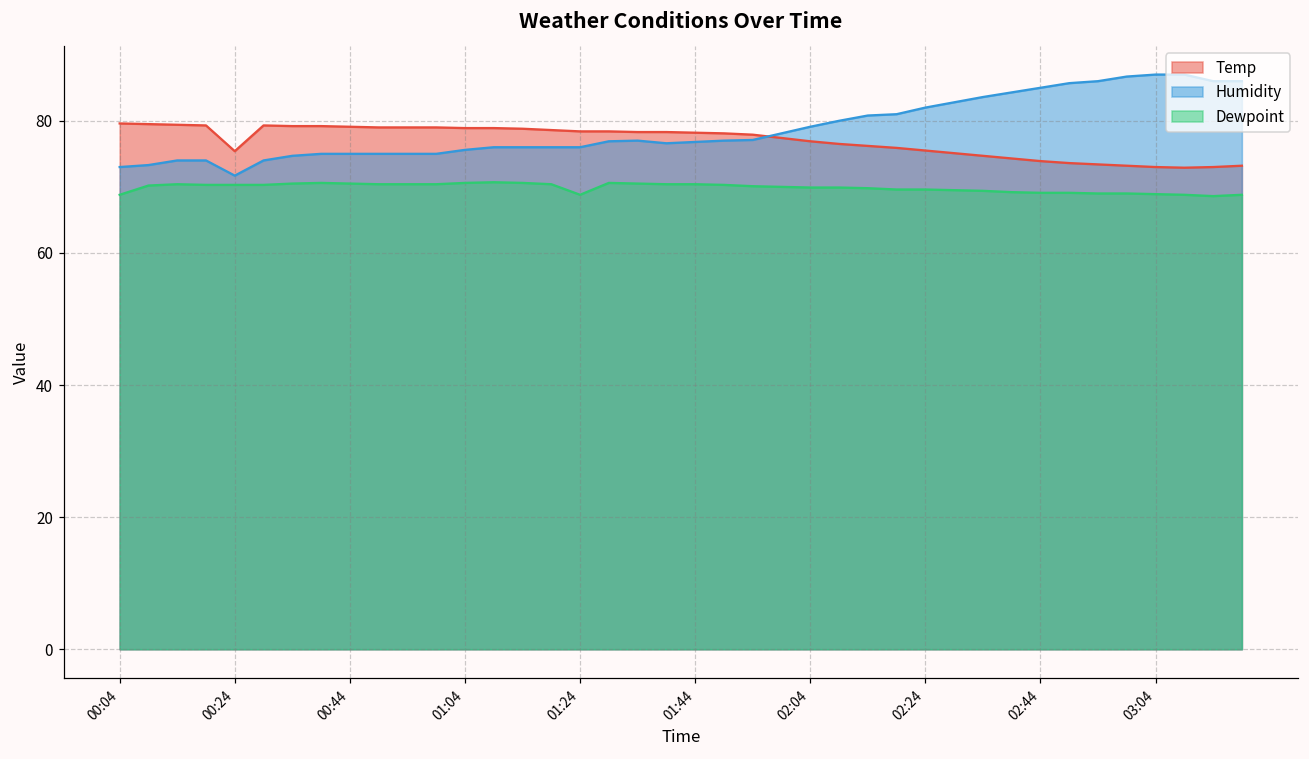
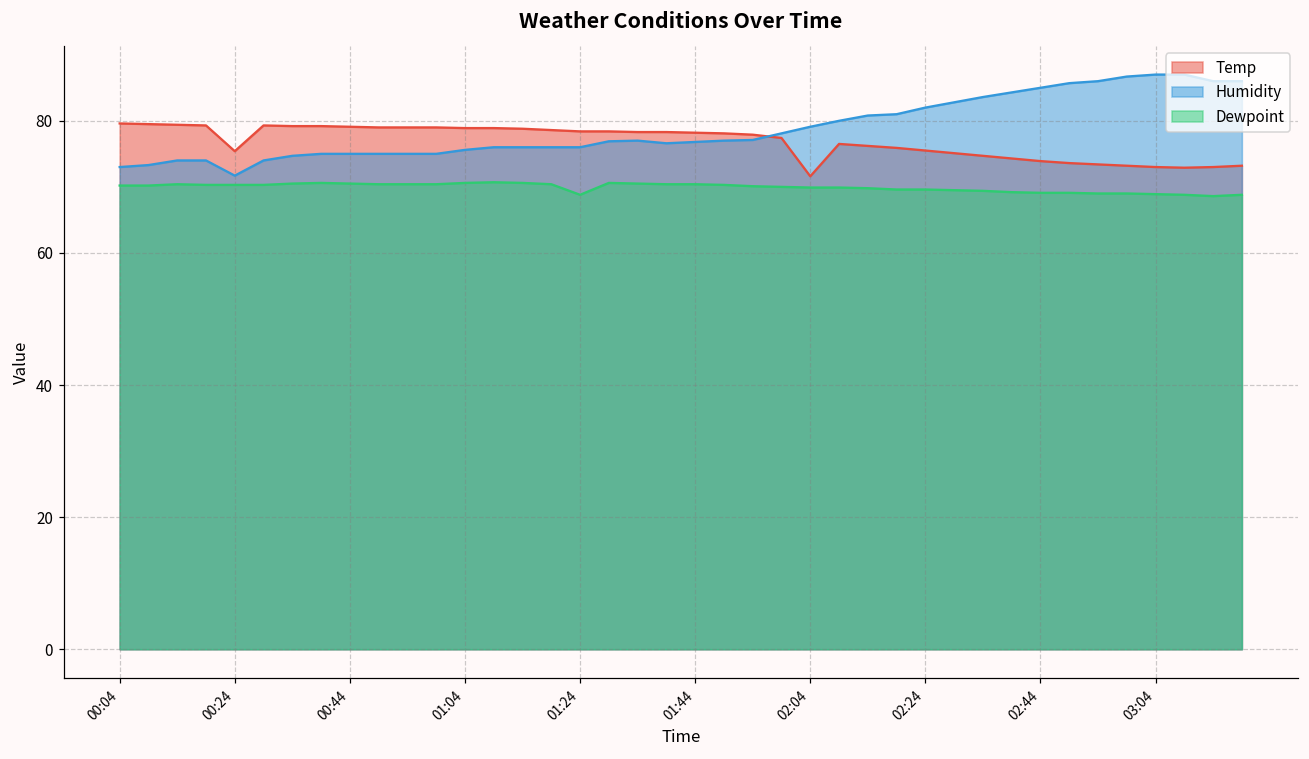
  {
    "Temp": {
      "00:04": 80,
      "00:24": 75,
      "00:44": 79,
      "01:04": 79,
      "01:24": 78,
      "01:44": 78,
-     "02:04": 77,
+     "02:04": 72,
      "02:24": 76,
      "02:44": 74,
      "03:04": 73
    },
    "Humidity": {
      "00:04": 73,
      "00:24": 72,
      "00:44": 75,
      "01:04": 76,
      "01:24": 76,
      "01:44": 77,
      "02:04": 79,
      "02:24": 82,
      "02:44": 85,
      "03:04": 87
    },
    "Dewpoint": {
-     "00:04": 69,
+     "00:04": 70,
      "00:24": 70,
      "00:44": 71,
      "01:04": 71,
      "01:24": 69,
      "01:44": 70,
      "02:04": 70,
      "02:24": 70,
      "02:44": 69,
      "03:04": 69
    }
  }
